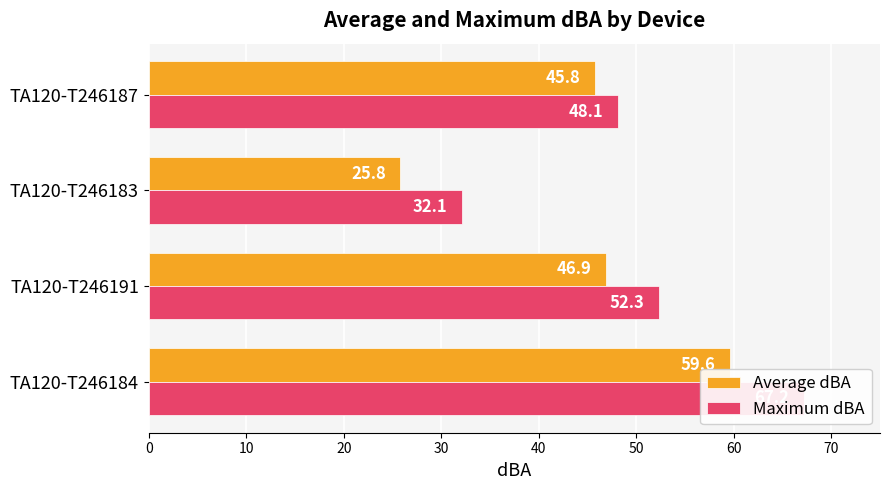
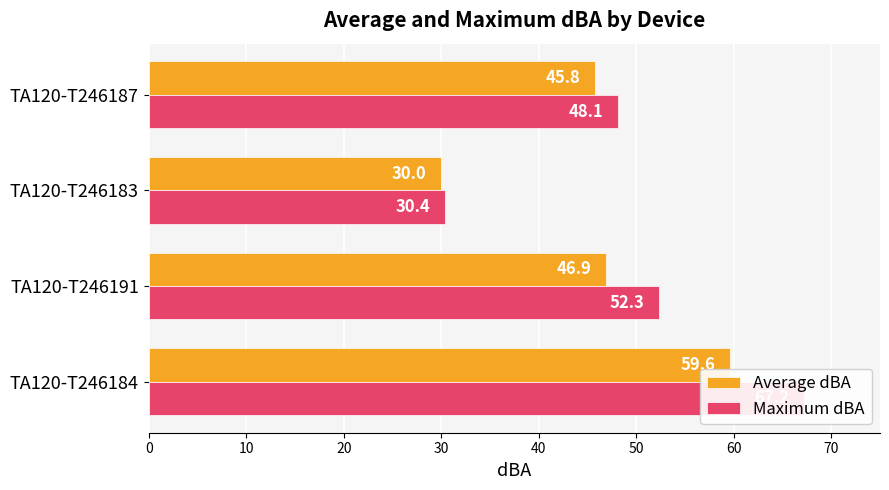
  {
    "Average dBA": {
      "TA120-T246187": 45.8,
-     "TA120-T246183": 25.8,
+     "TA120-T246183": 30.0,
      "TA120-T246191": 46.9
    },
    "Maximum dBA": {
      "TA120-T246187": 48.1,
-     "TA120-T246183": 32.1,
+     "TA120-T246183": 30.4,
      "TA120-T246191": 52.3
    }
  }
